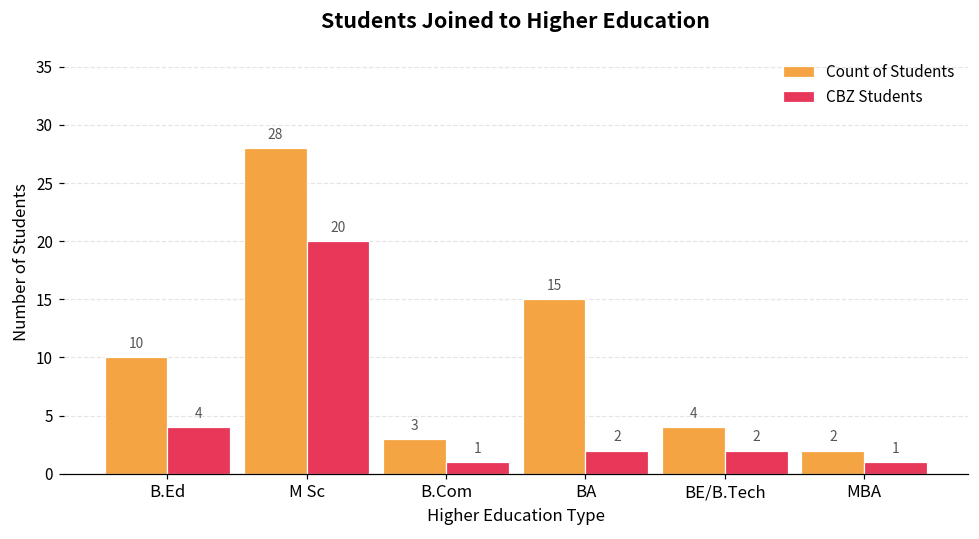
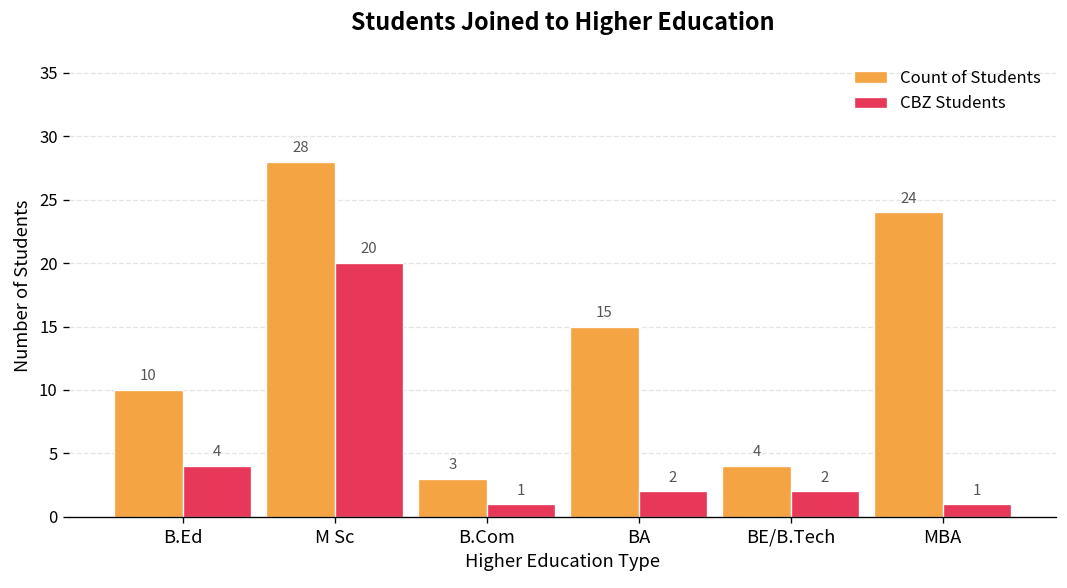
  {
    "Count of Students": {
      "B.Ed": 10,
      "M Sc": 28,
      "B.Com": 3,
      "BA": 15,
      "BE/B.Tech": 4,
-     "MBA": 2
+     "MBA": 24
    },
    "CBZ Students": {
      "B.Ed": 4,
      "M Sc": 20,
      "B.Com": 1,
      "BA": 2,
      "BE/B.Tech": 2,
      "MBA": 1
    }
  }
